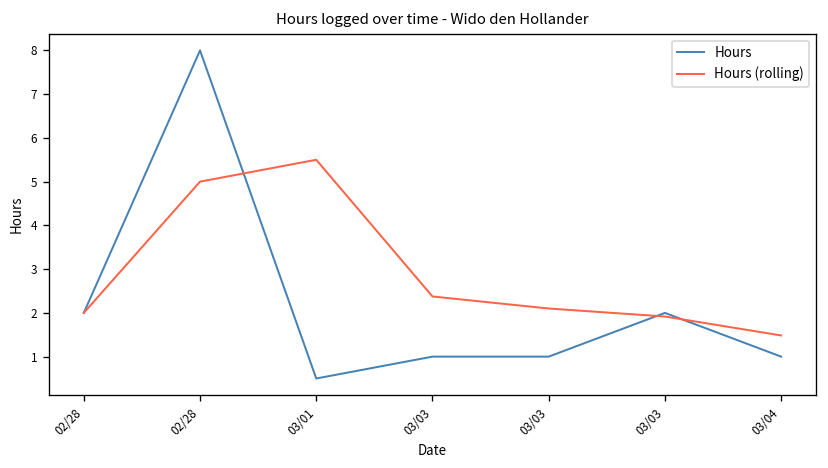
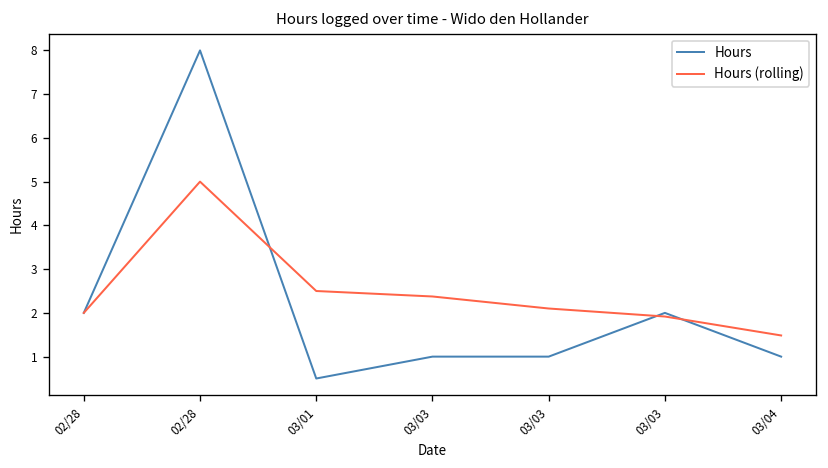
  {
    "Hours": {
      "03/01": 0.5,
      "03/04": 1.0
    },
    "Hours (rolling)": {
-     "03/01": 5.5,
+     "03/01": 2.5,
      "03/04": 1.5
    }
  }
